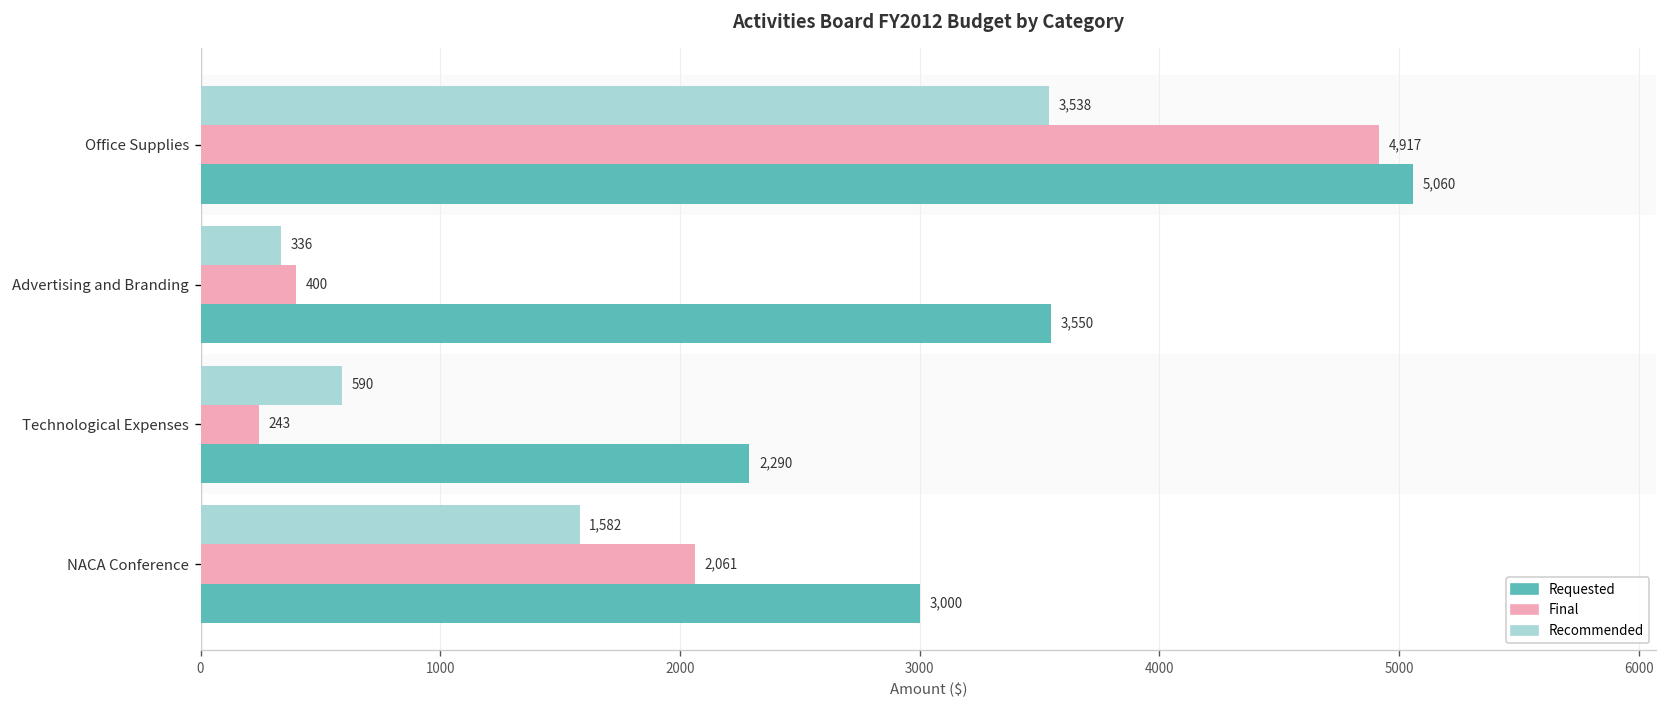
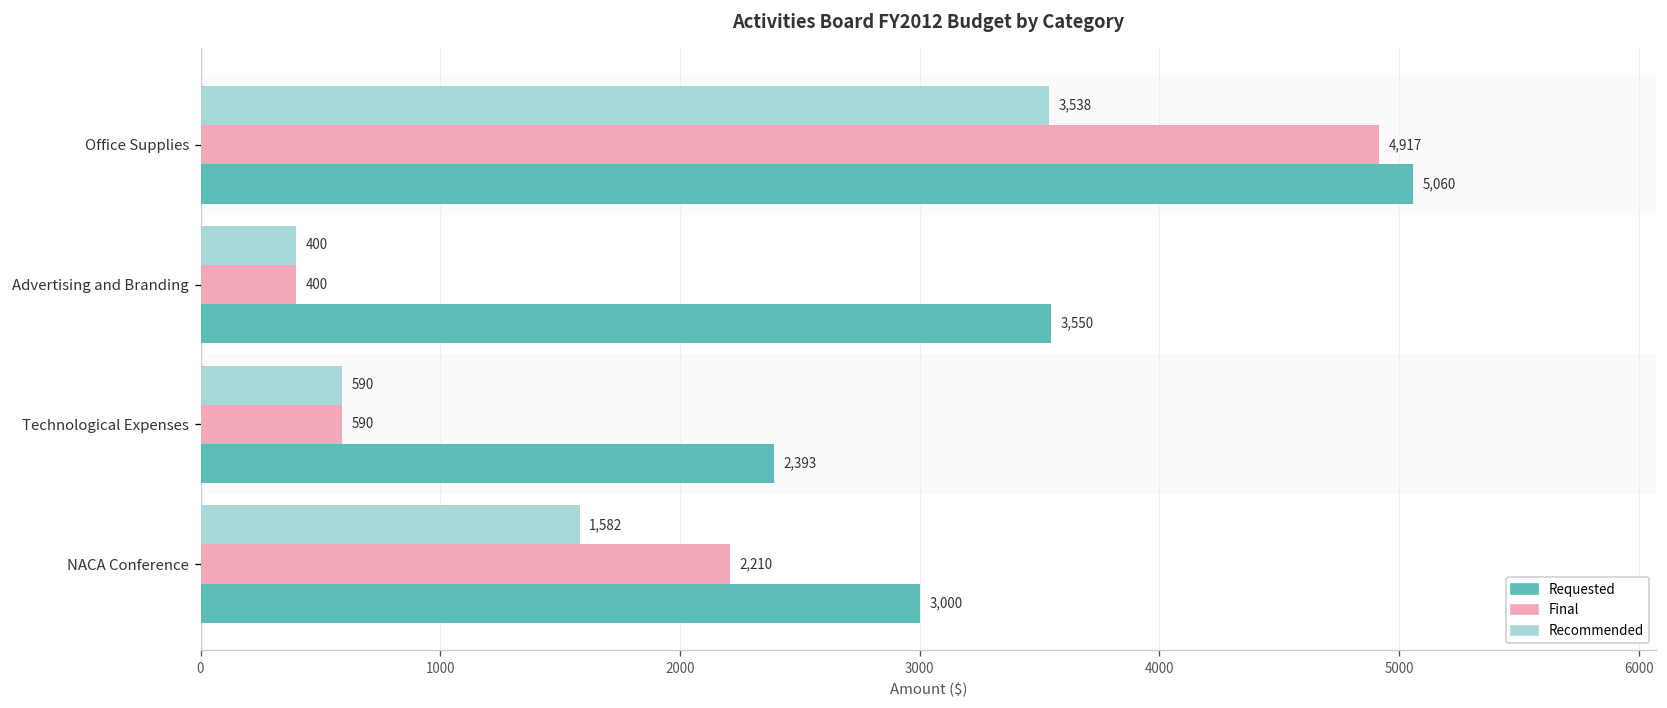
  {
    "Requested": {
      "Office Supplies": "5,060",
      "Advertising and Branding": "3,550",
-     "Technological Expenses": "2,290",
+     "Technological Expenses": "2,393",
      "NACA Conference": "3,000"
    },
    "Final": {
      "Office Supplies": "4,917",
      "Advertising and Branding": "400",
-     "Technological Expenses": "243",
-     "NACA Conference": "2,061"
+     "Technological Expenses": "590",
+     "NACA Conference": "2,210"
    },
    "Recommended": {
      "Office Supplies": "3,538",
-     "Advertising and Branding": "336",
+     "Advertising and Branding": "400",
      "Technological Expenses": "590",
      "NACA Conference": "1,582"
    }
  }
